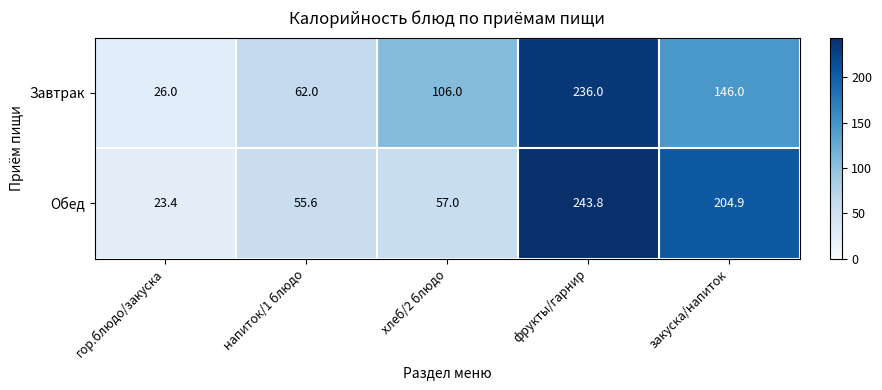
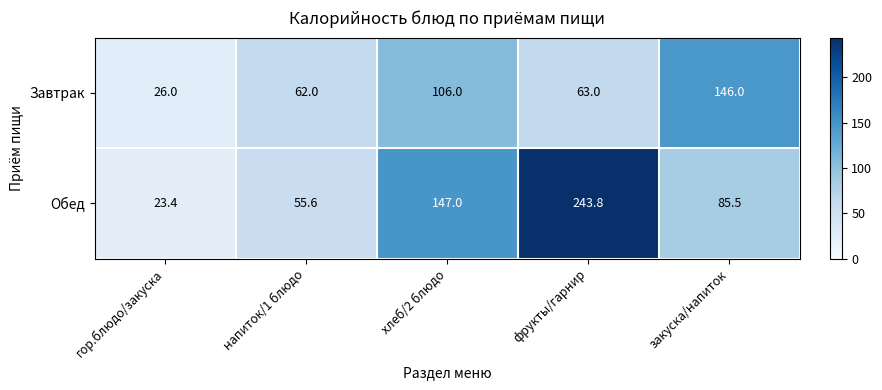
  {
    "Завтрак": {
      "гор.блюдо/закуска": 26.0,
      "напиток/1 блюдо": 62.0,
      "хлеб/2 блюдо": 106.0,
-     "фрукты/гарнир": 236.0,
+     "фрукты/гарнир": 63.0,
      "закуска/напиток": 146.0
    },
    "Обед": {
      "гор.блюдо/закуска": 23.4,
      "напиток/1 блюдо": 55.6,
-     "хлеб/2 блюдо": 57.0,
+     "хлеб/2 блюдо": 147.0,
      "фрукты/гарнир": 243.8,
-     "закуска/напиток": 204.9
+     "закуска/напиток": 85.5
    }
  }
